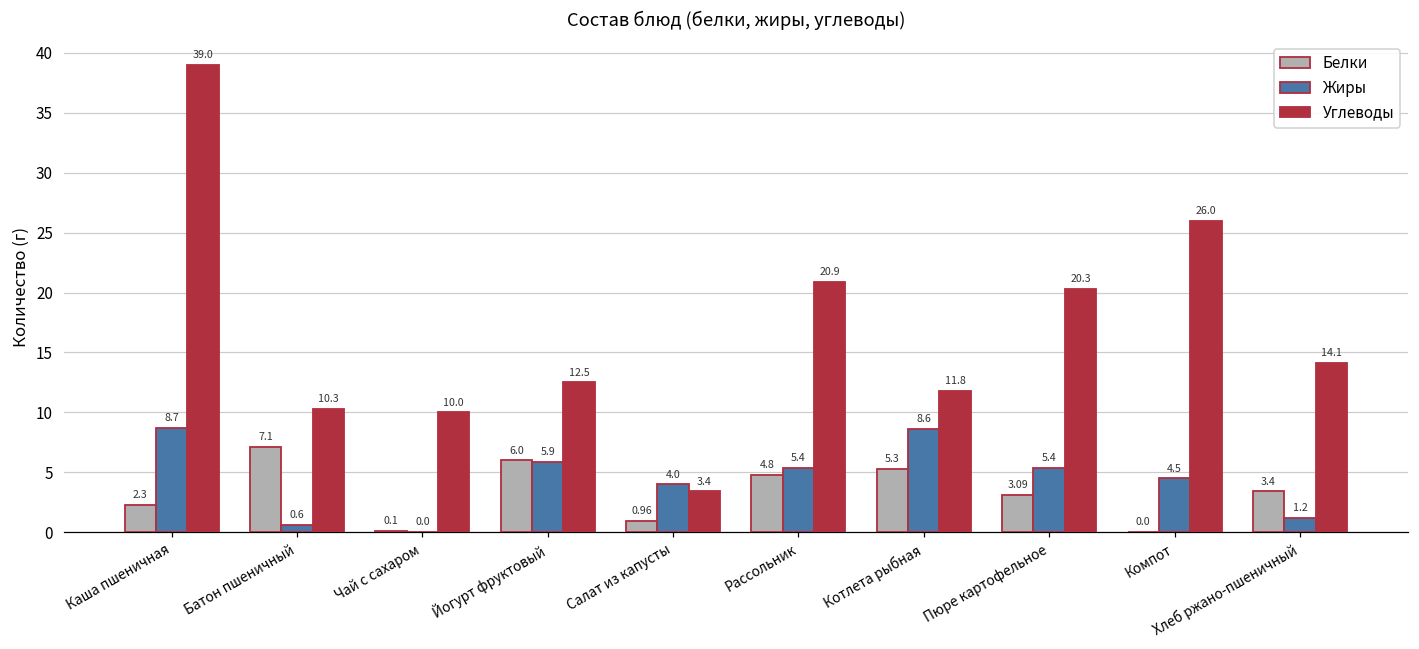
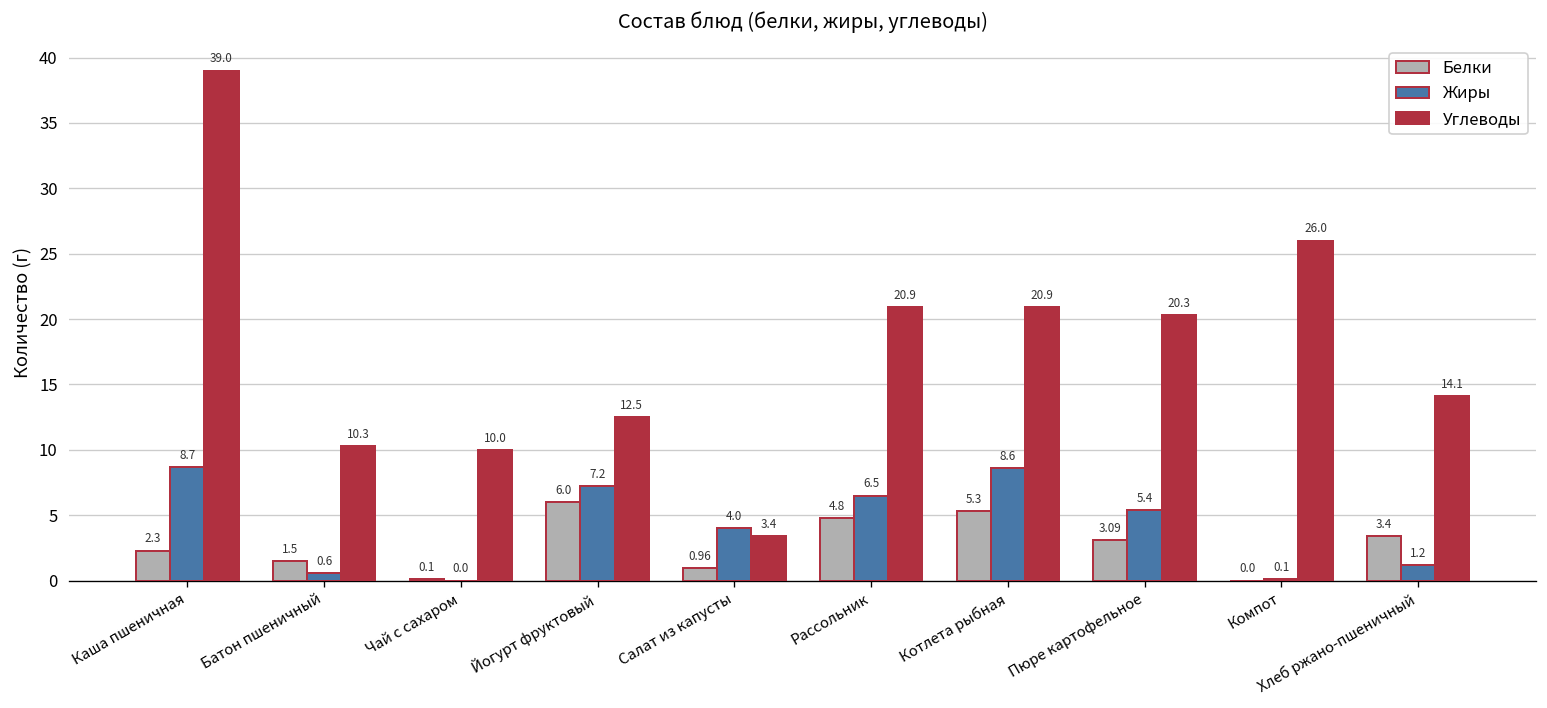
  {
    "Белки": {
      "Каша пшеничная": 2.3,
-     "Батон пшеничный": 7.1,
+     "Батон пшеничный": 1.5,
      "Чай с сахаром": 0.1,
      "Йогурт фруктовый": 6.0,
      "Салат из капусты": 0.96,
      "Рассольник": 4.8,
      "Котлета рыбная": 5.3,
      "Пюре картофельное": 3.09,
      "Компот": 0.0,
      "Хлеб ржано-пшеничный": 3.4
    },
    "Жиры": {
      "Каша пшеничная": 8.7,
      "Батон пшеничный": 0.6,
      "Чай с сахаром": 0.0,
-     "Йогурт фруктовый": 5.9,
+     "Йогурт фруктовый": 7.2,
      "Салат из капусты": 4.0,
-     "Рассольник": 5.4,
+     "Рассольник": 6.5,
      "Котлета рыбная": 8.6,
      "Пюре картофельное": 5.4,
-     "Компот": 4.5,
+     "Компот": 0.1,
      "Хлеб ржано-пшеничный": 1.2
    },
    "Углеводы": {
      "Каша пшеничная": 39.0,
      "Батон пшеничный": 10.3,
      "Чай с сахаром": 10.0,
      "Йогурт фруктовый": 12.5,
      "Салат из капусты": 3.4,
      "Рассольник": 20.9,
-     "Котлета рыбная": 11.8,
+     "Котлета рыбная": 20.9,
      "Пюре картофельное": 20.3,
      "Компот": 26.0,
      "Хлеб ржано-пшеничный": 14.1
    }
  }
